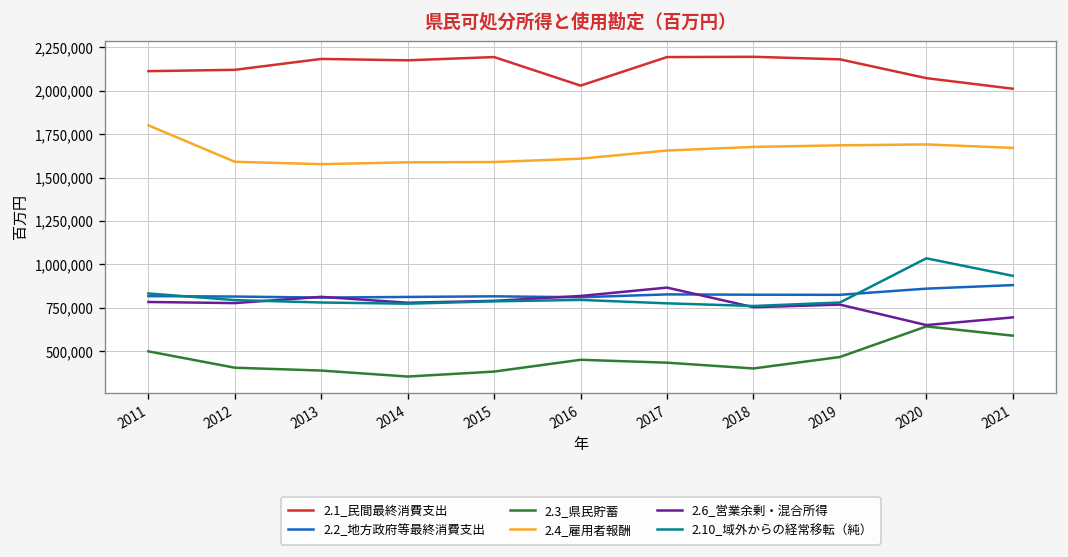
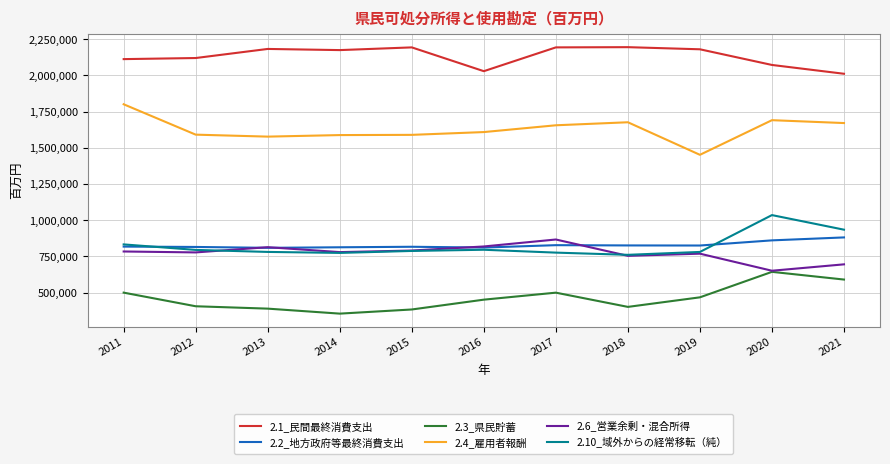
  {
    "2.1_民間最終消費支出": {
      "2011": "2,110,000",
      "2012": "2,120,000",
      "2013": "2,180,000",
      "2014": "2,180,000",
      "2015": "2,190,000",
      "2016": "2,030,000",
      "2017": "2,190,000",
      "2018": "2,200,000",
      "2019": "2,180,000",
      "2020": "2,070,000",
      "2021": "2,010,000"
    },
    "2.2_地方政府等最終消費支出": {
      "2012": "820,000",
      "2014": "810,000",
      "2015": "820,000",
      "2017": "830,000",
      "2018": "830,000",
      "2019": "830,000",
      "2020": "860,000",
      "2021": "880,000"
    },
    "2.3_県民貯蓄": {
      "2011": "500,000",
      "2012": "410,000",
      "2013": "390,000",
      "2014": "350,000",
      "2015": "380,000",
      "2016": "450,000",
-     "2017": "430,000",
+     "2017": "500,000",
      "2018": "400,000",
      "2019": "470,000",
      "2021": "590,000"
    },
    "2.4_雇用者報酬": {
      "2011": "1,800,000",
      "2012": "1,590,000",
      "2013": "1,580,000",
      "2014": "1,590,000",
      "2015": "1,590,000",
      "2016": "1,610,000",
      "2017": "1,660,000",
      "2018": "1,680,000",
-     "2019": "1,690,000",
+     "2019": "1,450,000",
      "2020": "1,690,000",
      "2021": "1,670,000"
    },
    "2.6_営業余剰・混合所得": {
      "2011": "780,000",
      "2017": "870,000",
      "2021": "700,000"
    },
    "2.10_域外からの経常移転（純）": {
      "2013": "780,000",
      "2017": "780,000",
      "2020": "1,040,000",
      "2021": "930,000"
    }
  }
